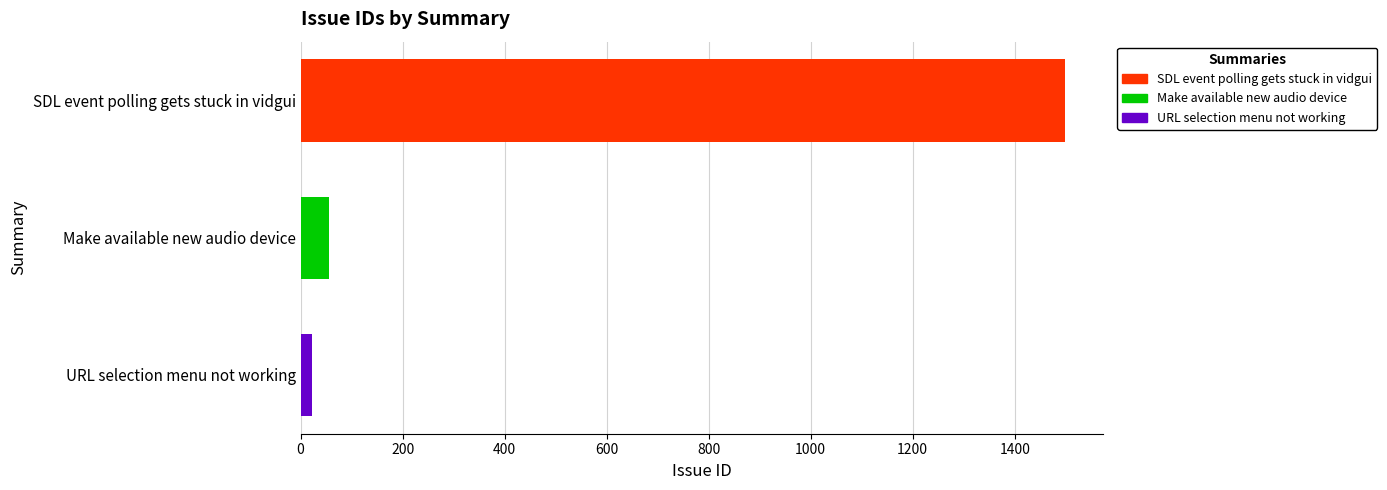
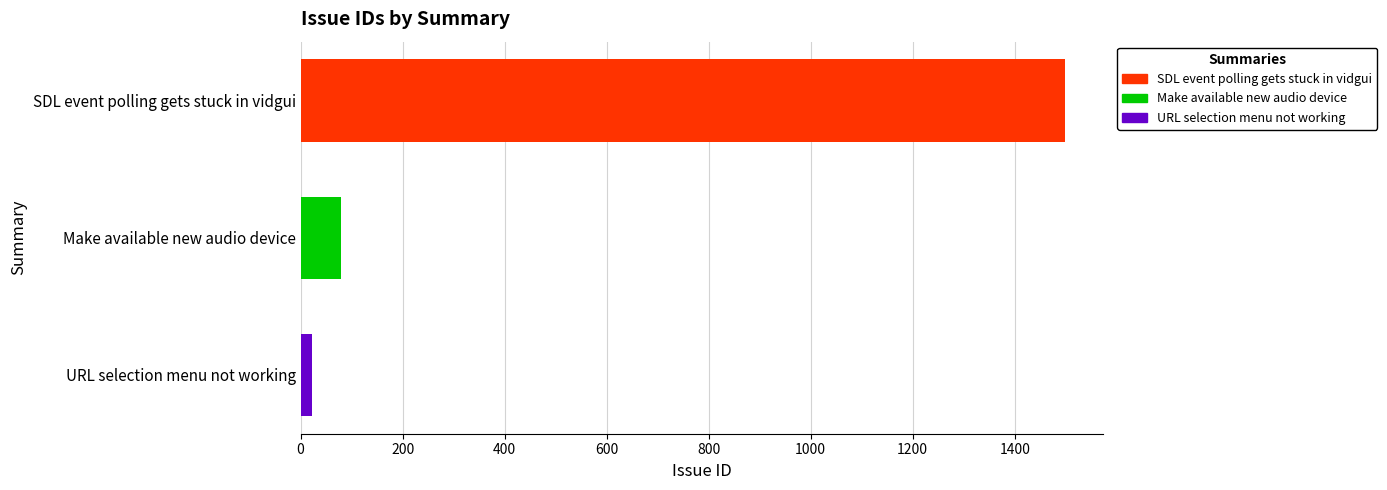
  {
    "SDL event polling gets stuck in vidgui": 1500,
-   "Make available new audio device": 60,
+   "Make available new audio device": 80,
    "URL selection menu not working": 20
  }
